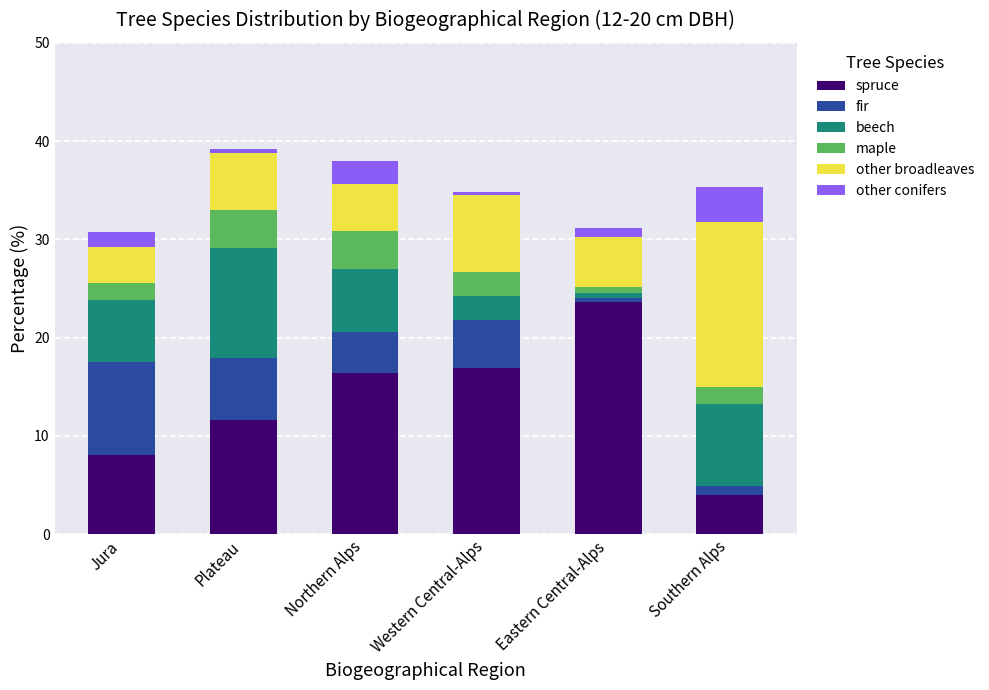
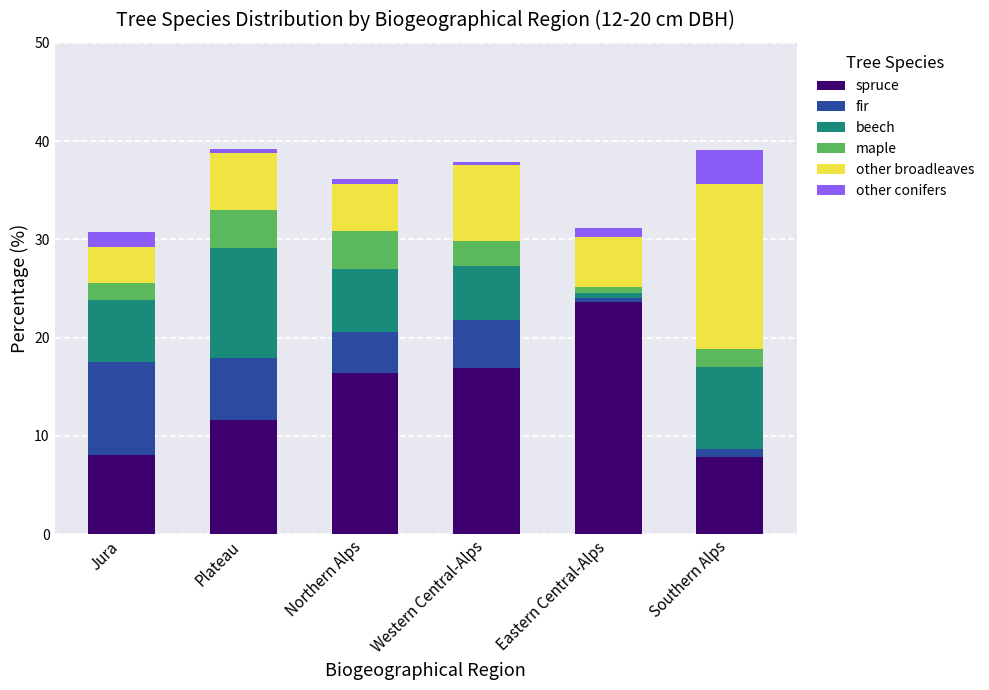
  {
    "spruce": {
      "Jura": 8,
      "Plateau": 12,
      "Northern Alps": 16,
      "Western Central-Alps": 17,
      "Eastern Central-Alps": 24,
-     "Southern Alps": 4
+     "Southern Alps": 8
    },
    "fir": {
      "Jura": 10,
      "Plateau": 6,
      "Northern Alps": 4,
      "Western Central-Alps": 5,
      "Eastern Central-Alps": 0,
      "Southern Alps": 1
    },
    "beech": {
      "Jura": 6,
      "Plateau": 11,
      "Northern Alps": 6,
-     "Western Central-Alps": 2,
+     "Western Central-Alps": 6,
      "Eastern Central-Alps": 1,
      "Southern Alps": 8
    },
    "maple": {
      "Jura": 2,
      "Plateau": 4,
      "Northern Alps": 4,
      "Western Central-Alps": 3,
      "Eastern Central-Alps": 1,
      "Southern Alps": 2
    },
    "other broadleaves": {
      "Jura": 4,
      "Plateau": 6,
      "Northern Alps": 5,
      "Western Central-Alps": 8,
      "Eastern Central-Alps": 5,
      "Southern Alps": 17
    },
    "other conifers": {
      "Jura": 2,
      "Plateau": 0,
-     "Northern Alps": 2,
+     "Northern Alps": 1,
      "Western Central-Alps": 0,
      "Eastern Central-Alps": 1,
      "Southern Alps": 4
    }
  }
